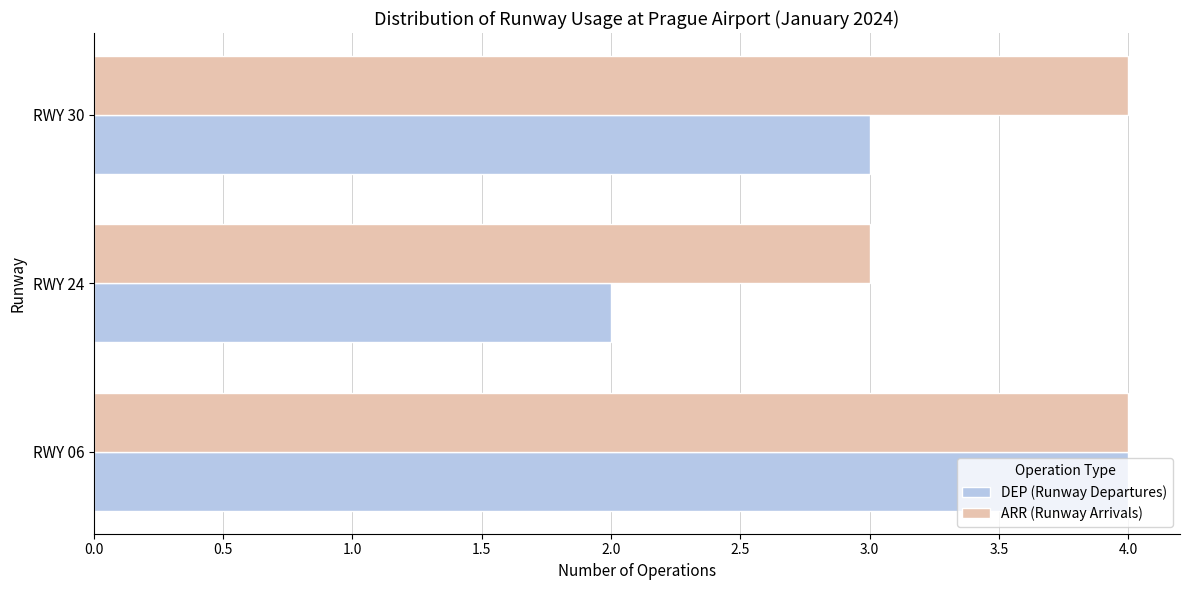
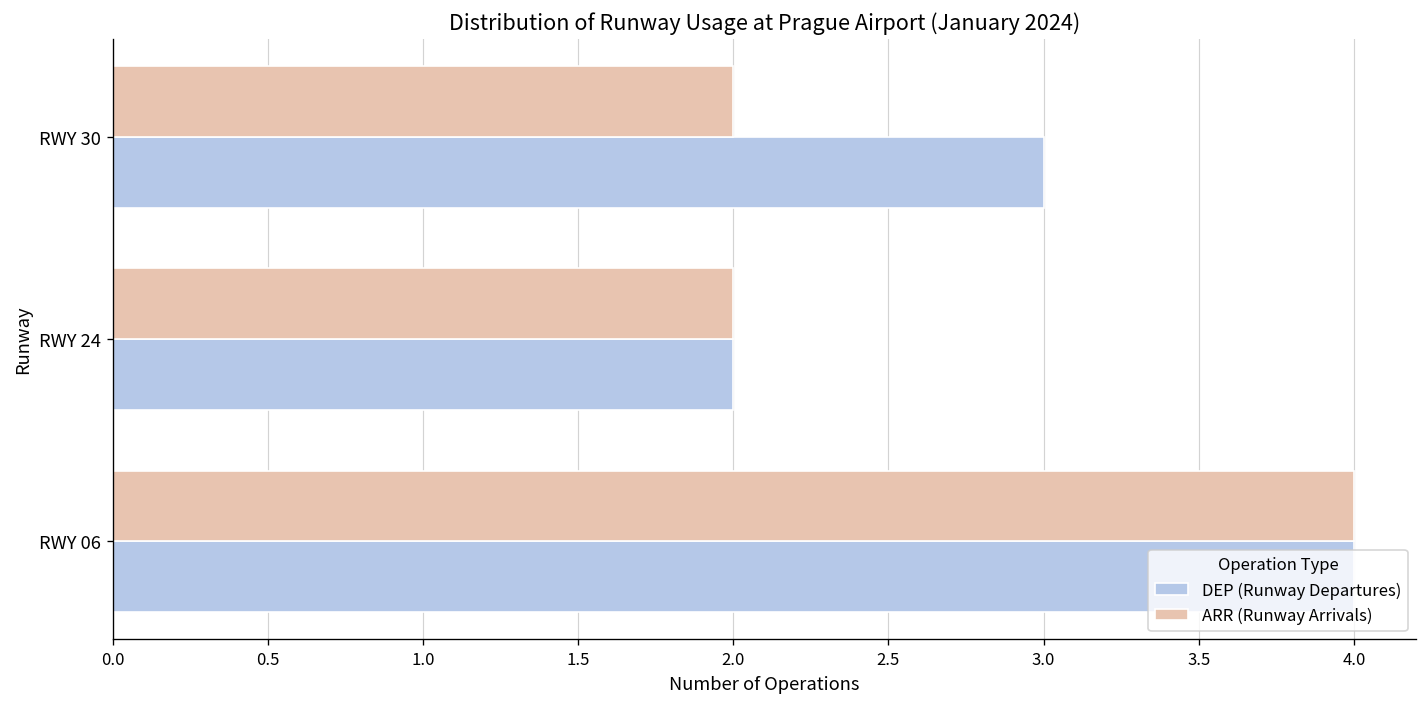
  {
    "DEP (Runway Departures)": {
      "RWY 30": 3,
      "RWY 24": 2
    },
    "ARR (Runway Arrivals)": {
-     "RWY 30": 4,
-     "RWY 24": 3,
+     "RWY 30": 2,
+     "RWY 24": 2,
      "RWY 06": 4
    }
  }
